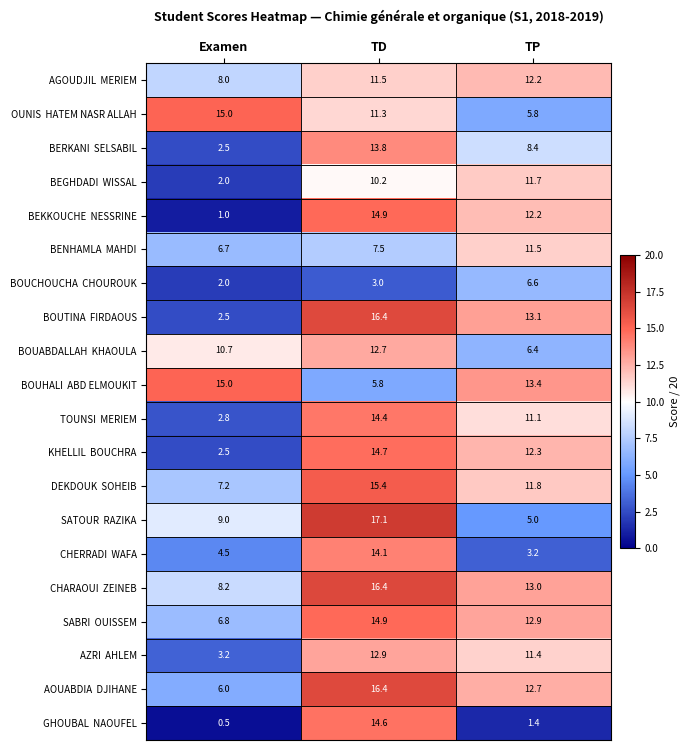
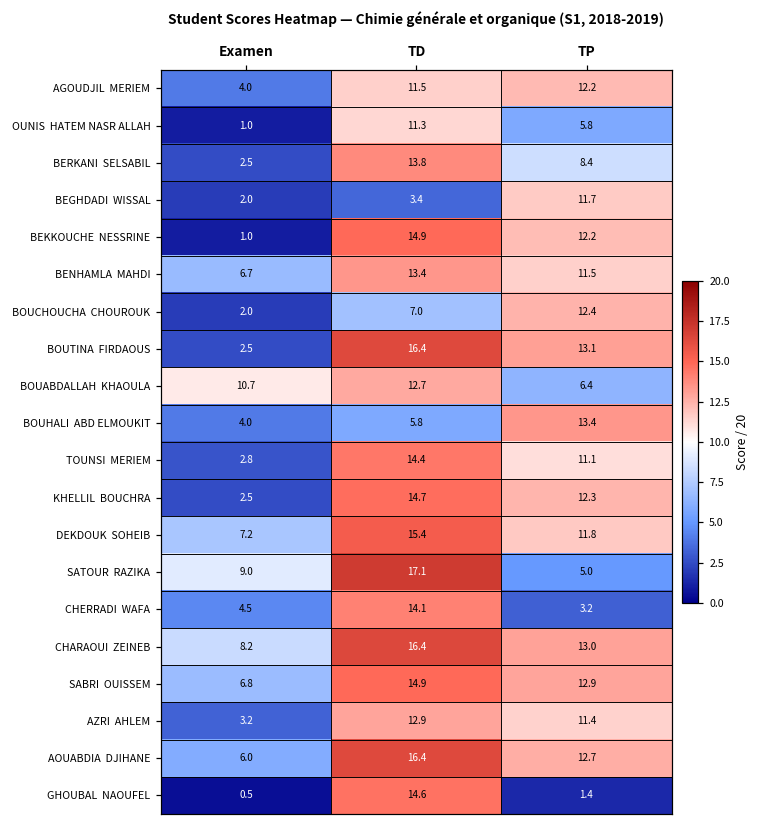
  {
    "AGOUDJIL MERIEM": {
-     "Examen": 8.0,
+     "Examen": 4.0,
      "TD": 11.5,
      "TP": 12.2
    },
    "OUNIS HATEM NASR ALLAH": {
-     "Examen": 15.0,
+     "Examen": 1.0,
      "TD": 11.3,
      "TP": 5.8
    },
    "BERKANI SELSABIL": {
      "Examen": 2.5,
      "TD": 13.8,
      "TP": 8.4
    },
    "BEGHDADI WISSAL": {
      "Examen": 2.0,
-     "TD": 10.2,
+     "TD": 3.4,
      "TP": 11.7
    },
    "BEKKOUCHE NESSRINE": {
      "Examen": 1.0,
      "TD": 14.9,
      "TP": 12.2
    },
    "BENHAMLA MAHDI": {
      "Examen": 6.7,
-     "TD": 7.5,
+     "TD": 13.4,
      "TP": 11.5
    },
    "BOUCHOUCHA CHOUROUK": {
      "Examen": 2.0,
-     "TD": 3.0,
-     "TP": 6.6
+     "TD": 7.0,
+     "TP": 12.4
    },
    "BOUTINA FIRDAOUS": {
      "Examen": 2.5,
      "TD": 16.4,
      "TP": 13.1
    },
    "BOUABDALLAH KHAOULA": {
      "Examen": 10.7,
      "TD": 12.7,
      "TP": 6.4
    },
    "BOUHALI ABD ELMOUKIT": {
-     "Examen": 15.0,
+     "Examen": 4.0,
      "TD": 5.8,
      "TP": 13.4
    },
    "TOUNSI MERIEM": {
      "Examen": 2.8,
      "TD": 14.4,
      "TP": 11.1
    },
    "KHELLIL BOUCHRA": {
      "Examen": 2.5,
      "TD": 14.7,
      "TP": 12.3
    },
    "DEKDOUK SOHEIB": {
      "Examen": 7.2,
      "TD": 15.4,
      "TP": 11.8
    },
    "SATOUR RAZIKA": {
      "Examen": 9.0,
      "TD": 17.1,
      "TP": 5.0
    },
    "CHERRADI WAFA": {
      "Examen": 4.5,
      "TD": 14.1,
      "TP": 3.2
    },
    "CHARAOUI ZEINEB": {
      "Examen": 8.2,
      "TD": 16.4,
      "TP": 13.0
    },
    "SABRI OUISSEM": {
      "Examen": 6.8,
      "TD": 14.9,
      "TP": 12.9
    },
    "AZRI AHLEM": {
      "Examen": 3.2,
      "TD": 12.9,
      "TP": 11.4
    },
    "AOUABDIA DJIHANE": {
      "Examen": 6.0,
      "TD": 16.4,
      "TP": 12.7
    },
    "GHOUBAL NAOUFEL": {
      "Examen": 0.5,
      "TD": 14.6,
      "TP": 1.4
    }
  }
